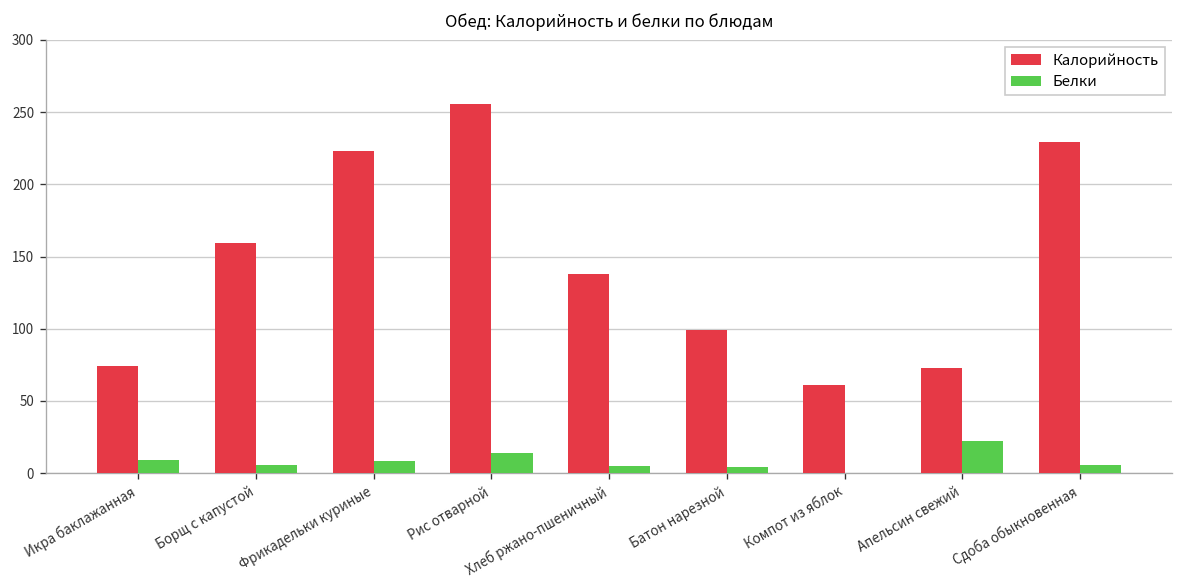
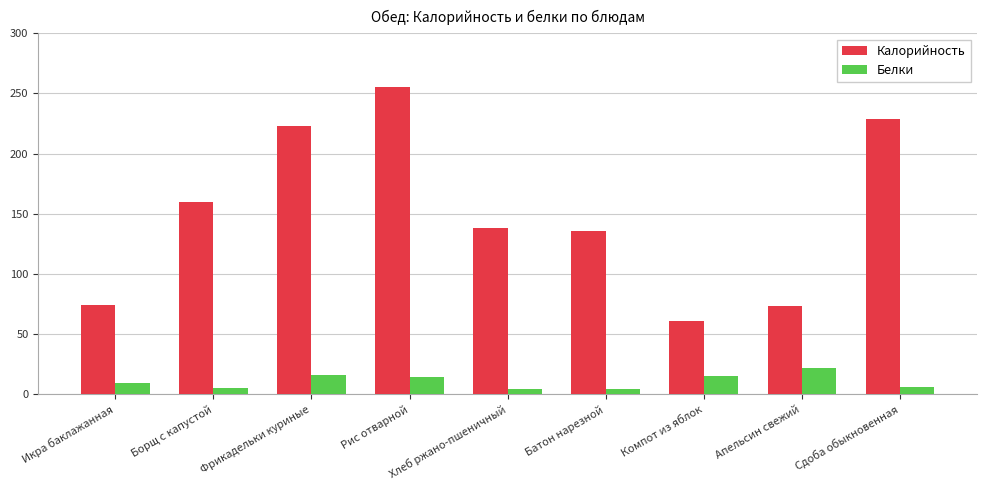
  {
    "Калорийность": {
      "Икра баклажанная": 74,
      "Борщ с капустой": 160,
      "Фрикадельки куриные": 223,
      "Рис отварной": 256,
      "Хлеб ржано-пшеничный": 138,
-     "Батон нарезной": 99,
+     "Батон нарезной": 136,
      "Компот из яблок": 61,
      "Апельсин свежий": 73,
      "Сдоба обыкновенная": 229
    },
    "Белки": {
      "Икра баклажанная": 9,
      "Борщ с капустой": 5,
-     "Фрикадельки куриные": 9,
+     "Фрикадельки куриные": 16,
      "Рис отварной": 14,
      "Хлеб ржано-пшеничный": 5,
      "Батон нарезной": 4,
-     "Компот из яблок": 0,
+     "Компот из яблок": 15,
      "Апельсин свежий": 22,
      "Сдоба обыкновенная": 6
    }
  }
